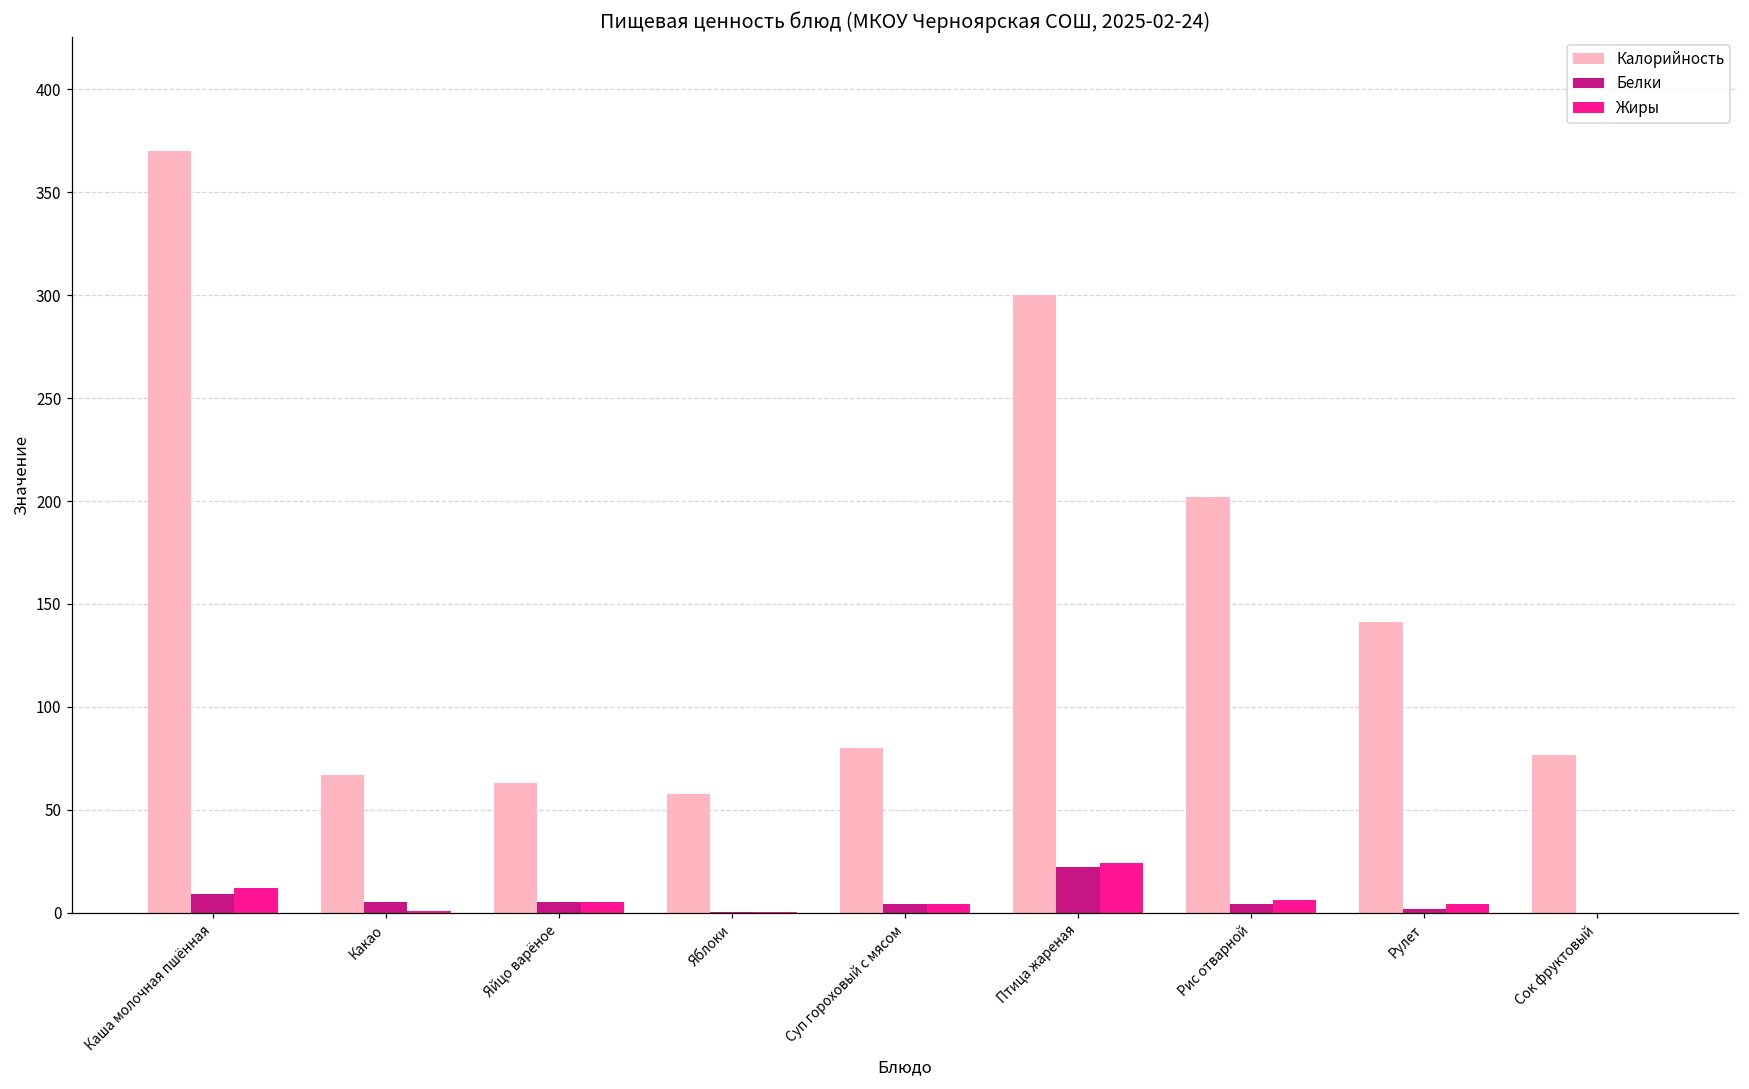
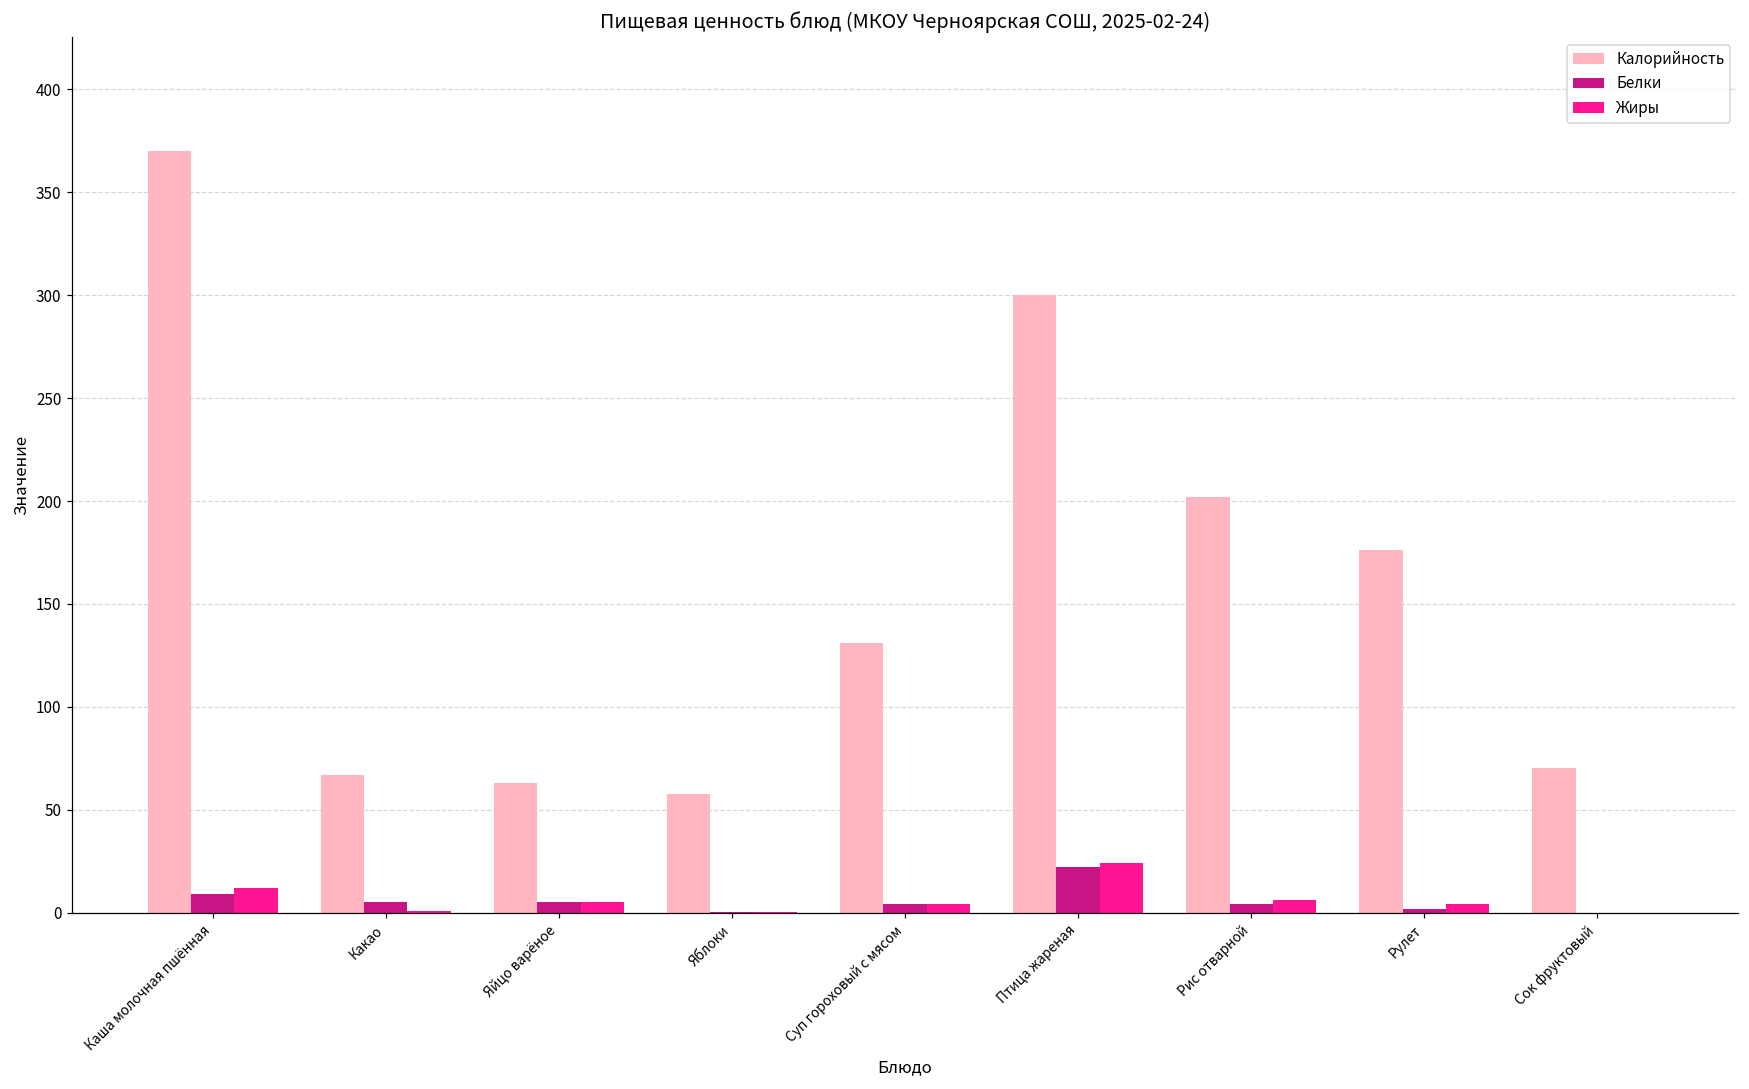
  {
    "Калорийность": {
      "Каша молочная пшённая": 370,
      "Какао": 67,
      "Яйцо варёное": 63,
      "Яблоки": 58,
-     "Суп гороховый с мясом": 80,
+     "Суп гороховый с мясом": 131,
      "Птица жареная": 300,
      "Рис отварной": 202,
-     "Рулет": 141,
-     "Сок фруктовый": 77
+     "Рулет": 176,
+     "Сок фруктовый": 70
    }
  }
